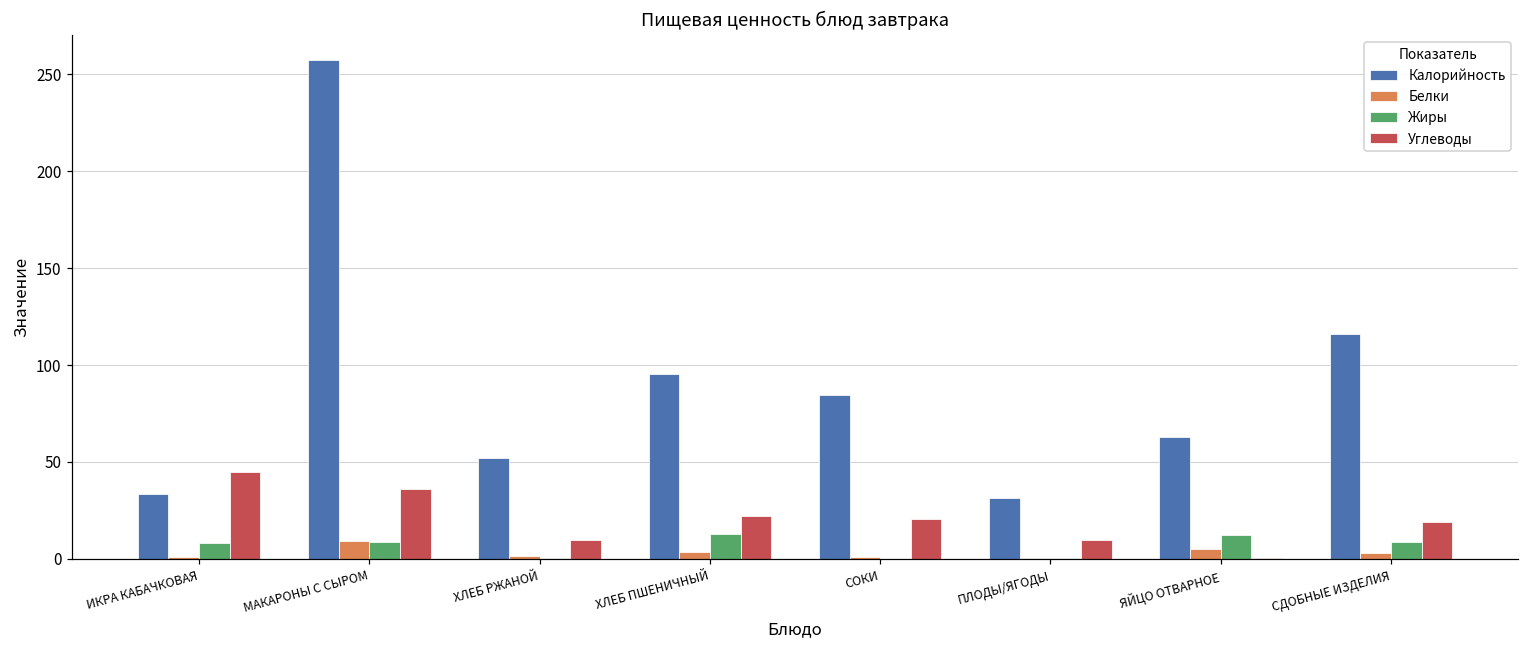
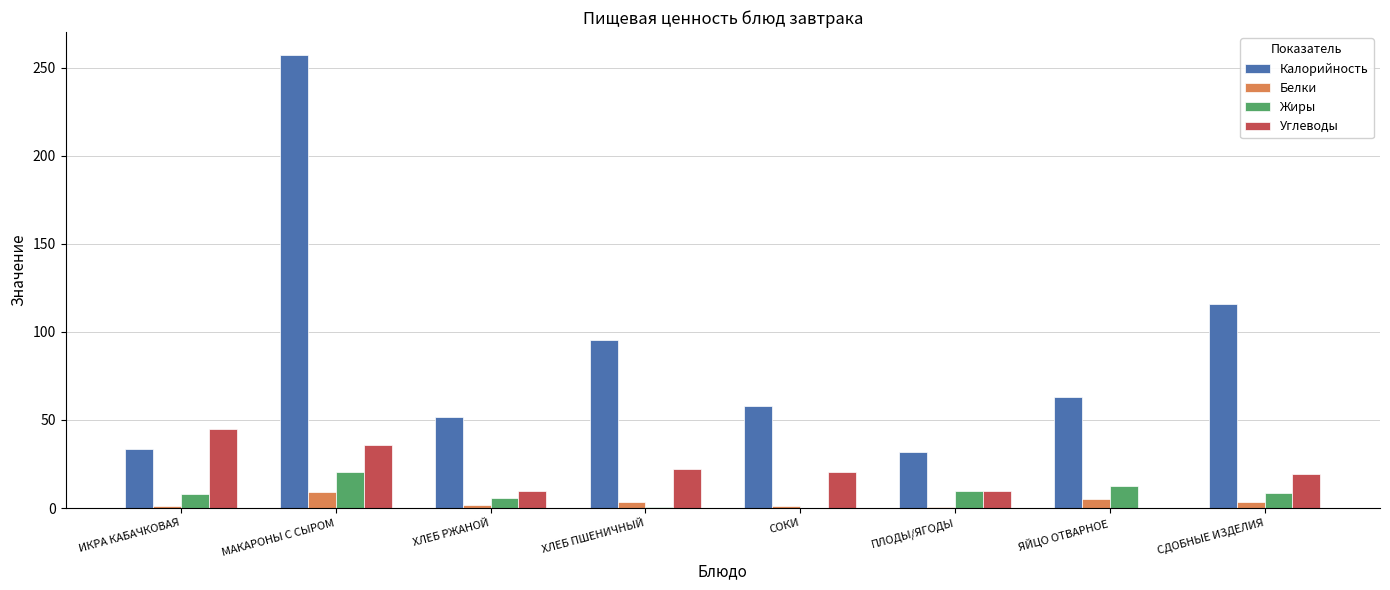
  {
    "Калорийность": {
      "ИКРА КАБАЧКОВАЯ": 34,
      "МАКАРОНЫ С СЫРОМ": 257,
      "ХЛЕБ РЖАНОЙ": 52,
      "ХЛЕБ ПШЕНИЧНЫЙ": 95,
-     "СОКИ": 85,
+     "СОКИ": 58,
      "ПЛОДЫ/ЯГОДЫ": 32,
      "ЯЙЦО ОТВАРНОЕ": 63,
      "СДОБНЫЕ ИЗДЕЛИЯ": 116
    },
    "Жиры": {
      "ИКРА КАБАЧКОВАЯ": 8,
-     "МАКАРОНЫ С СЫРОМ": 9,
-     "ХЛЕБ РЖАНОЙ": 1,
-     "ХЛЕБ ПШЕНИЧНЫЙ": 13,
+     "МАКАРОНЫ С СЫРОМ": 20,
+     "ХЛЕБ РЖАНОЙ": 6,
+     "ХЛЕБ ПШЕНИЧНЫЙ": 0,
      "СОКИ": 0,
-     "ПЛОДЫ/ЯГОДЫ": 0,
+     "ПЛОДЫ/ЯГОДЫ": 10,
      "ЯЙЦО ОТВАРНОЕ": 13,
      "СДОБНЫЕ ИЗДЕЛИЯ": 9
    }
  }
